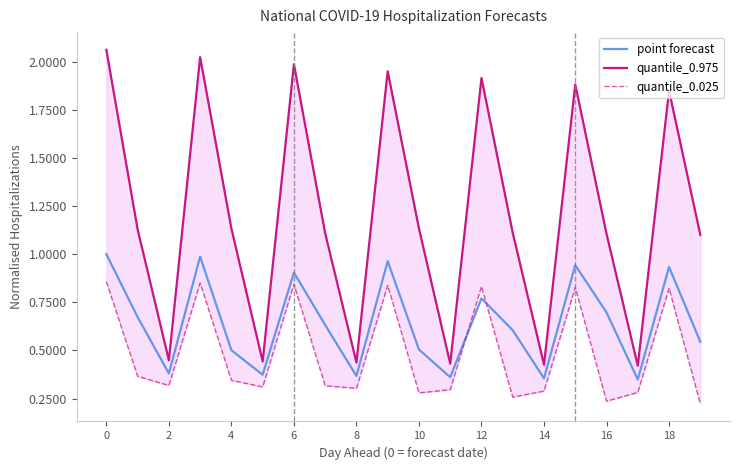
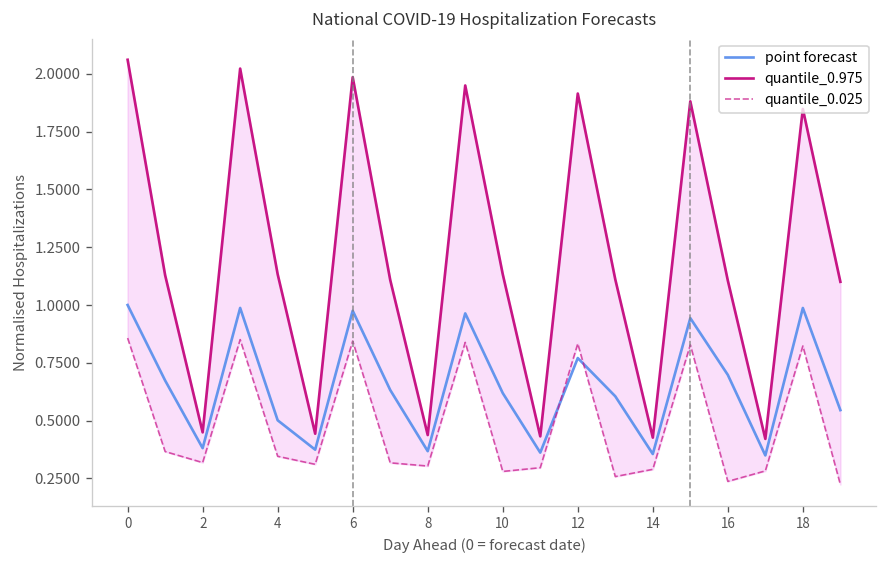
  {
    "point forecast": {
      "0": 1.00,
      "2": 0.38,
      "4": 0.50,
-     "6": 0.90,
+     "6": 0.98,
      "8": 0.37,
-     "10": 0.50,
+     "10": 0.62,
      "12": 0.77,
      "14": 0.36,
      "16": 0.70,
-     "18": 0.93
+     "18": 0.99
    }
  }
